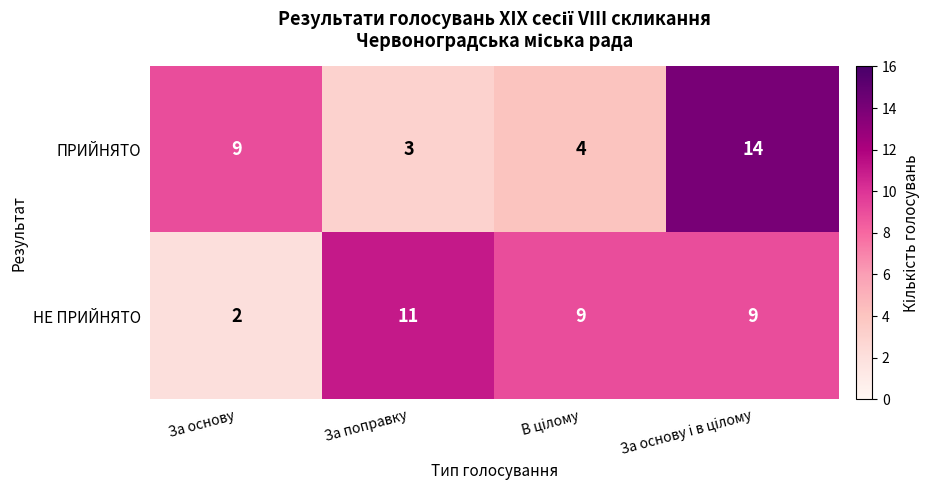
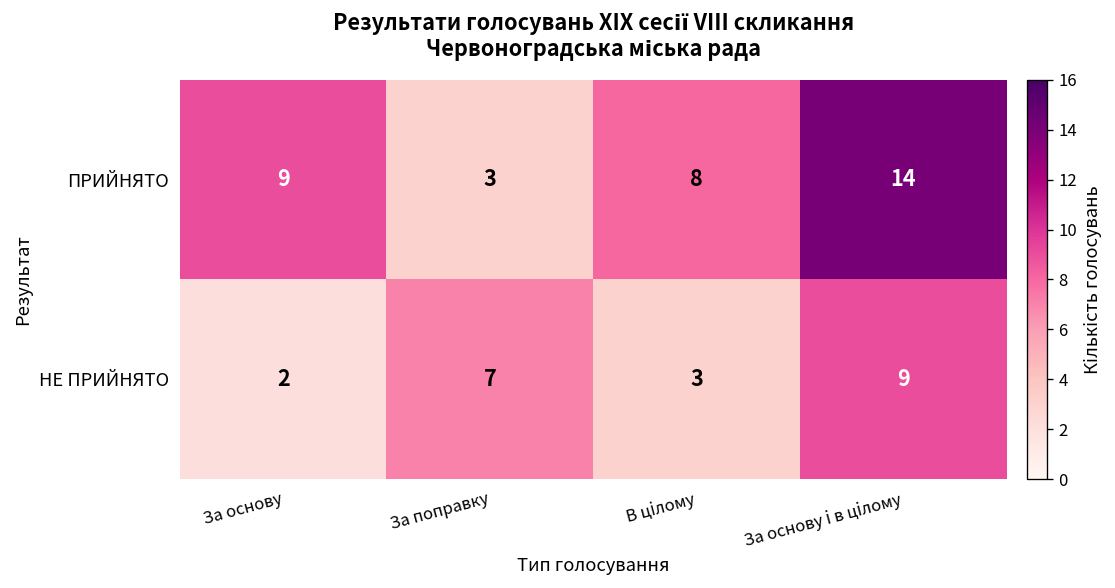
  {
    "ПРИЙНЯТО": {
      "За основу": 9,
      "За поправку": 3,
-     "В цілому": 4,
+     "В цілому": 8,
      "За основу і в цілому": 14
    },
    "НЕ ПРИЙНЯТО": {
      "За основу": 2,
-     "За поправку": 11,
-     "В цілому": 9,
+     "За поправку": 7,
+     "В цілому": 3,
      "За основу і в цілому": 9
    }
  }
